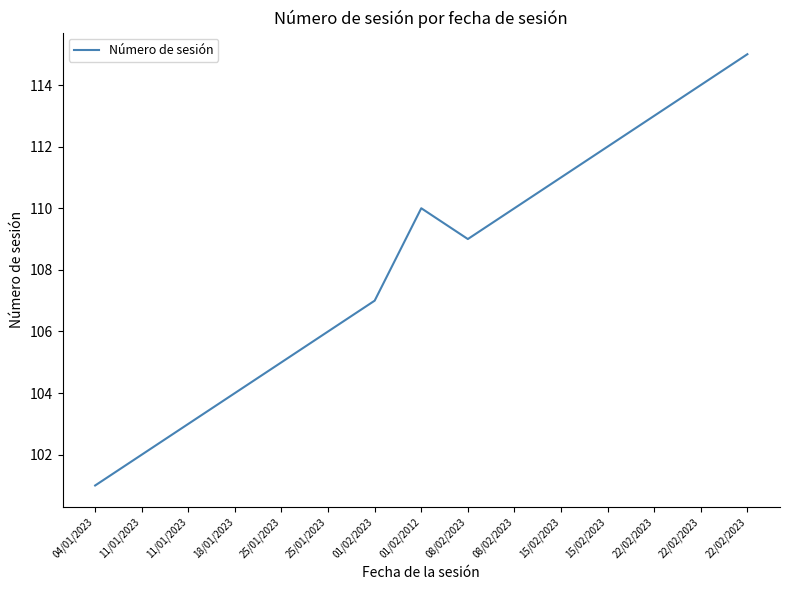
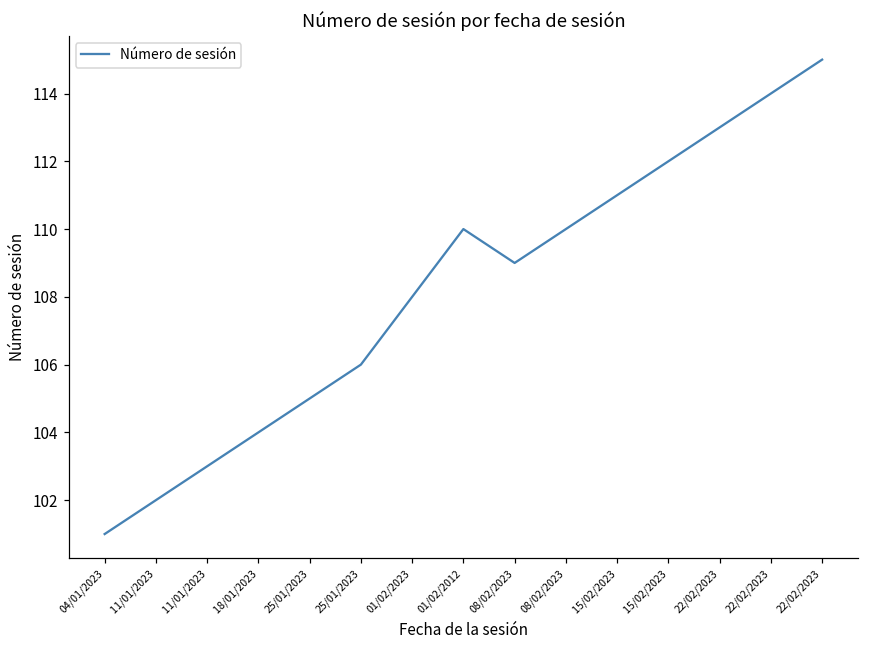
  {
    "04/01/2023": 101,
    "18/01/2023": 104,
-   "01/02/2023": 107,
+   "01/02/2023": 108,
    "01/02/2012": 110
  }
